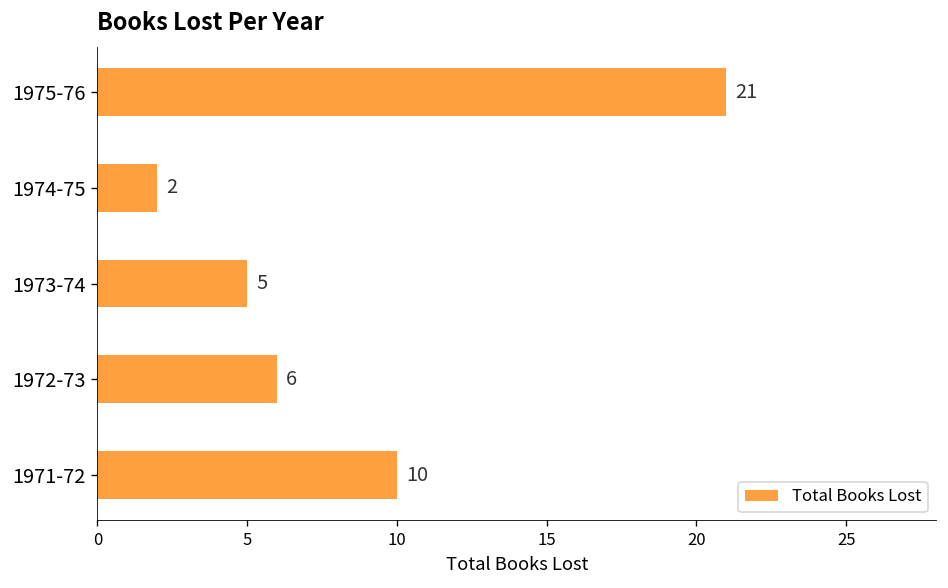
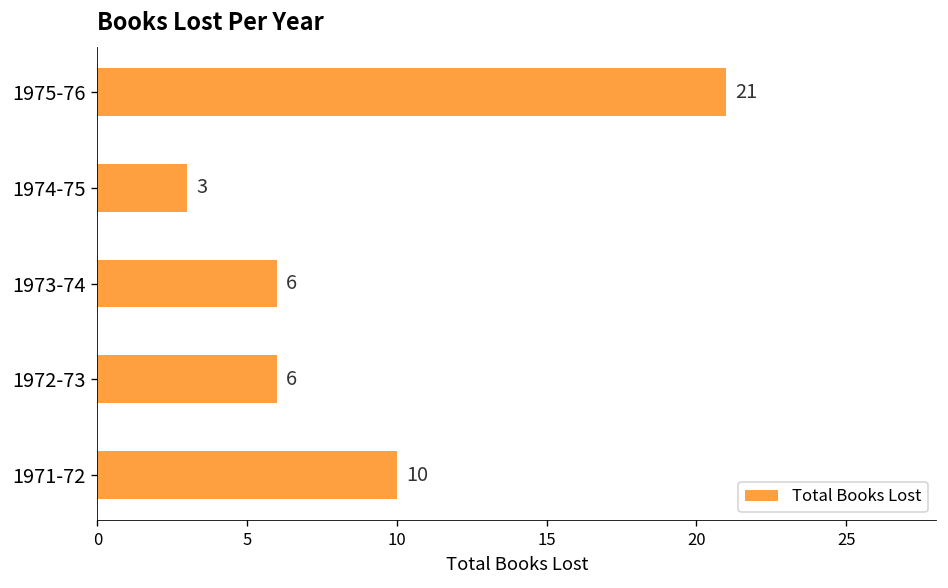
  {
    "1975-76": 21,
-   "1974-75": 2,
-   "1973-74": 5,
+   "1974-75": 3,
+   "1973-74": 6,
    "1972-73": 6,
    "1971-72": 10
  }
